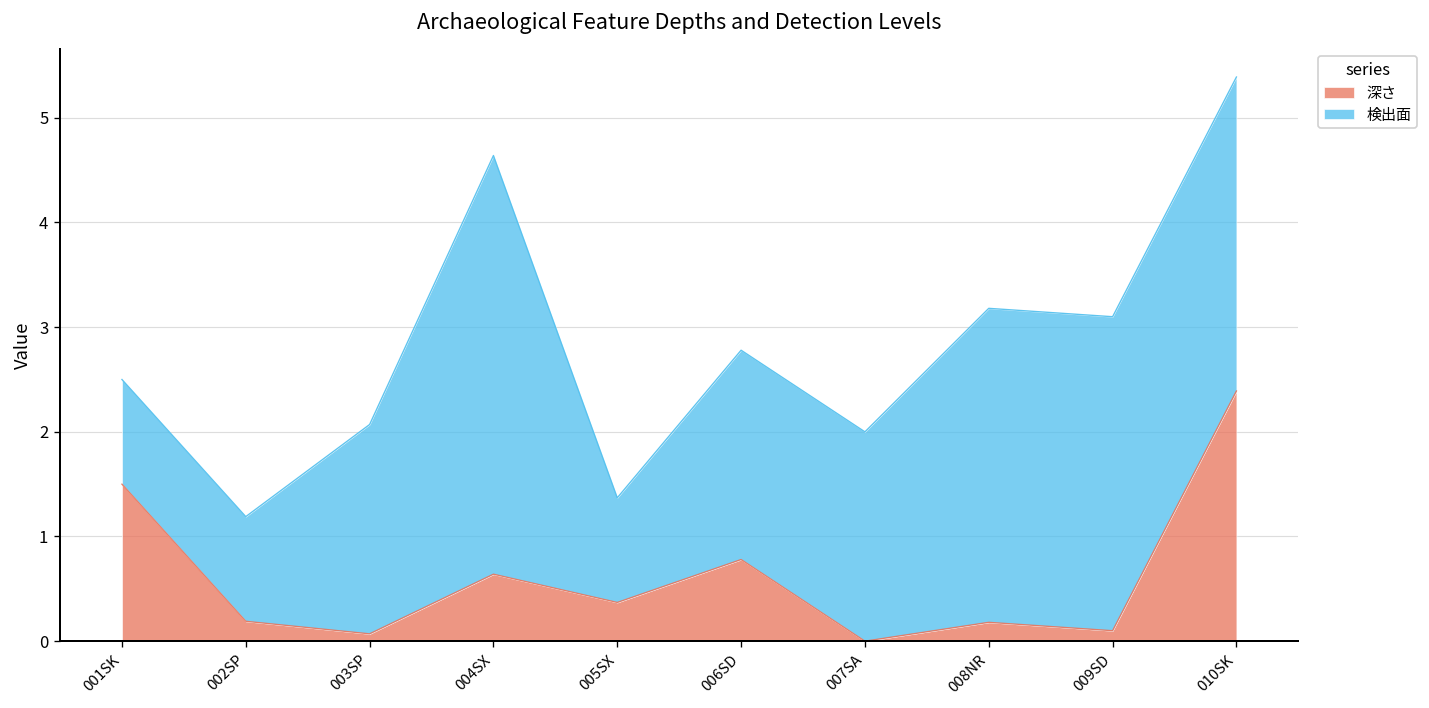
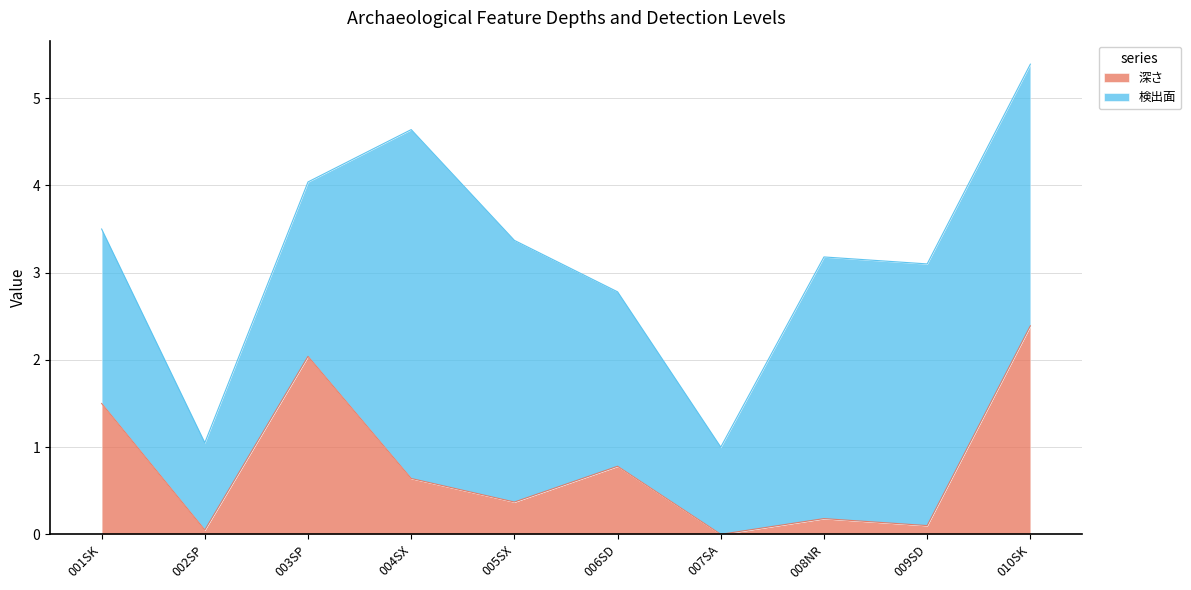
  {
    "深さ": {
      "001SK": 1.5,
-     "002SP": 0.2,
-     "003SP": 0.1,
+     "002SP": 0.1,
+     "003SP": 2.0,
      "004SX": 0.6,
      "005SX": 0.4,
      "006SD": 0.8,
      "007SA": 0.0,
      "008NR": 0.2,
      "009SD": 0.1,
      "010SK": 2.4
    },
    "検出面": {
-     "001SK": 1,
+     "001SK": 2,
      "002SP": 1,
      "003SP": 2,
      "004SX": 4,
-     "005SX": 1,
+     "005SX": 3,
      "006SD": 2,
-     "007SA": 2,
+     "007SA": 1,
      "008NR": 3,
      "009SD": 3,
      "010SK": 3
    }
  }
